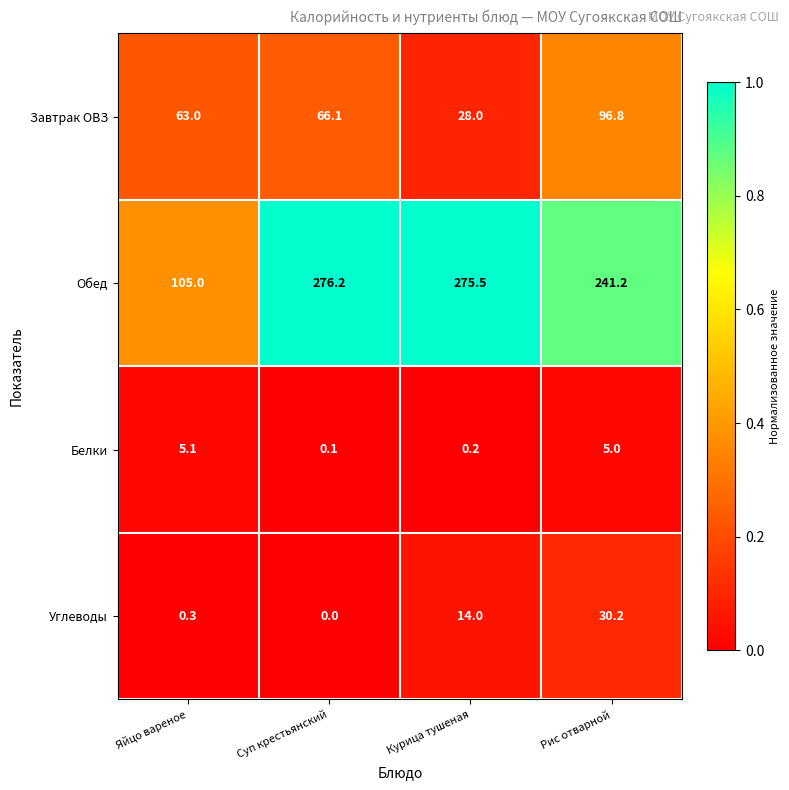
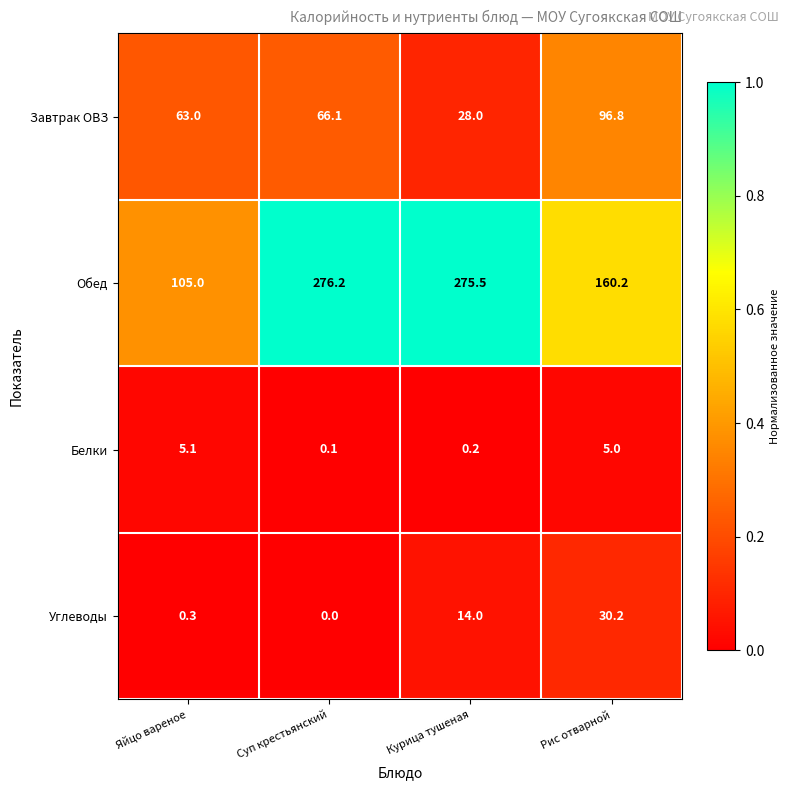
  {
    "Завтрак ОВЗ": {
      "Яйцо вареное": 63.0,
      "Суп крестьянский": 66.1,
      "Курица тушеная": 28.0,
      "Рис отварной": 96.8
    },
    "Обед": {
      "Яйцо вареное": 105.0,
      "Суп крестьянский": 276.2,
      "Курица тушеная": 275.5,
-     "Рис отварной": 241.2
+     "Рис отварной": 160.2
    },
    "Белки": {
      "Яйцо вареное": 5.1,
      "Суп крестьянский": 0.1,
      "Курица тушеная": 0.2,
      "Рис отварной": 5.0
    },
    "Углеводы": {
      "Яйцо вареное": 0.3,
      "Суп крестьянский": 0.0,
      "Курица тушеная": 14.0,
      "Рис отварной": 30.2
    }
  }
